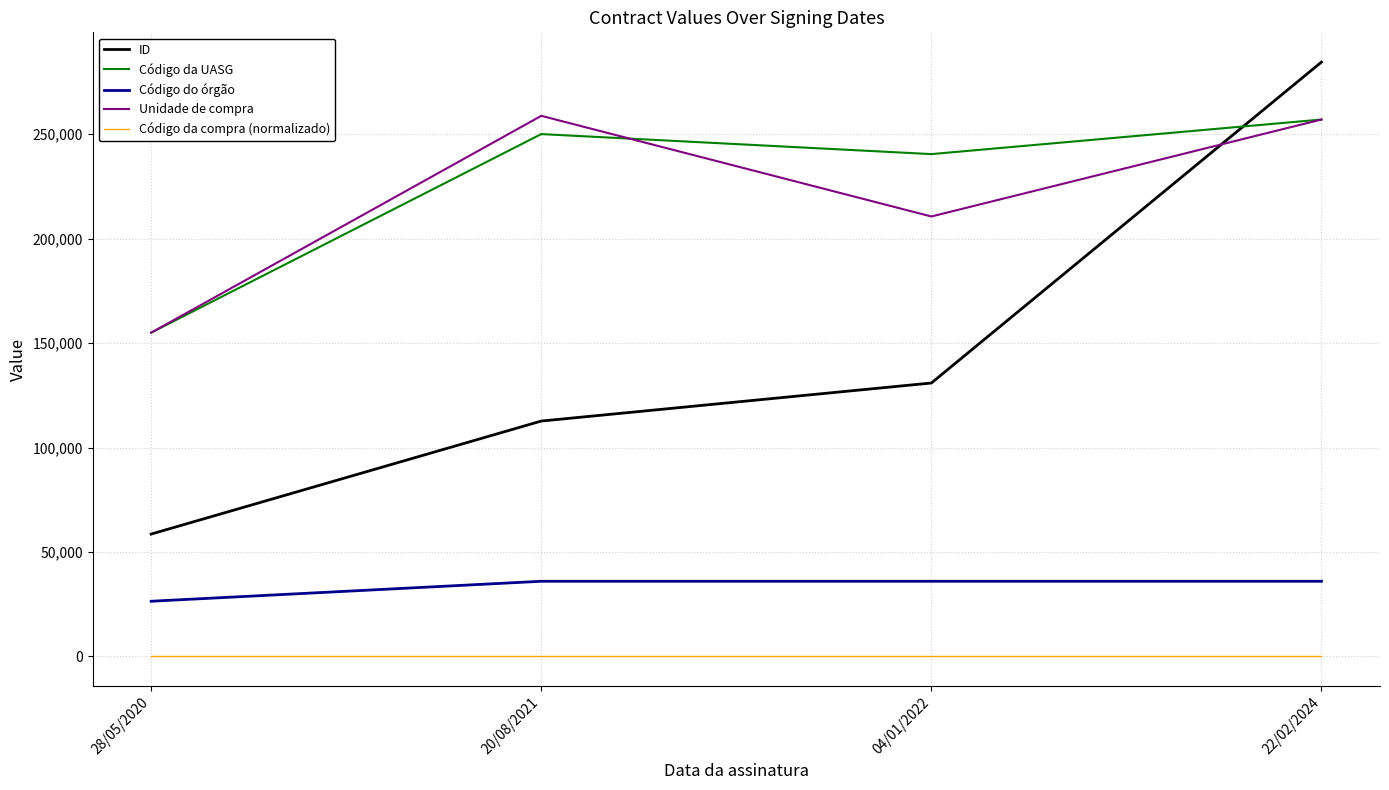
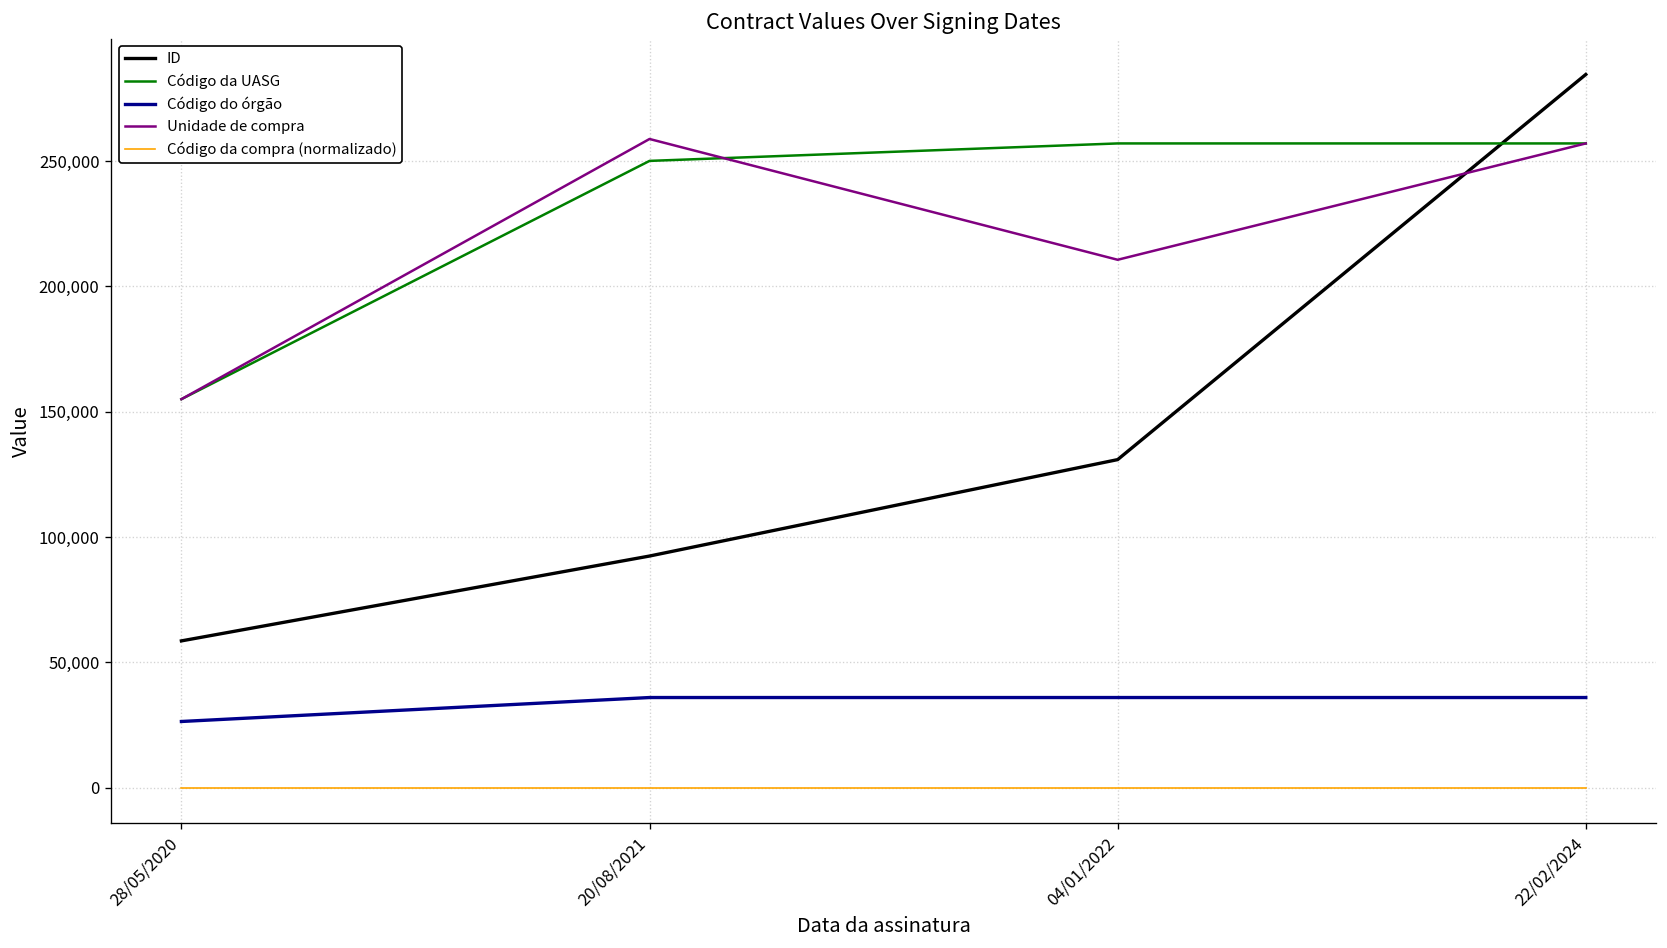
  {
    "ID": {
      "28/05/2020": "59,000",
-     "20/08/2021": "113,000",
+     "20/08/2021": "92,000",
      "04/01/2022": "131,000",
      "22/02/2024": "285,000"
    },
    "Código da UASG": {
      "20/08/2021": "250,000",
-     "04/01/2022": "240,000"
+     "04/01/2022": "257,000"
    },
    "Código do órgão": {
      "28/05/2020": "26,000",
      "20/08/2021": "36,000",
      "04/01/2022": "36,000",
      "22/02/2024": "36,000"
    },
    "Unidade de compra": {
      "20/08/2021": "259,000",
      "04/01/2022": "211,000"
    },
    "Código da compra (normalizado)": {
      "28/05/2020": "0",
      "20/08/2021": "0",
      "04/01/2022": "0",
      "22/02/2024": "0"
    }
  }
